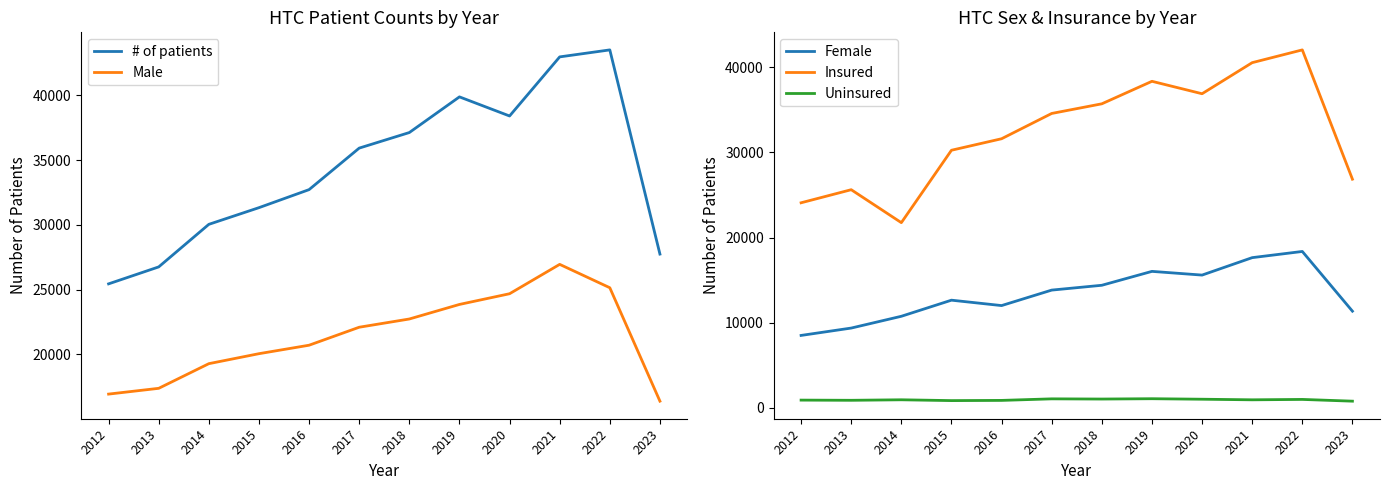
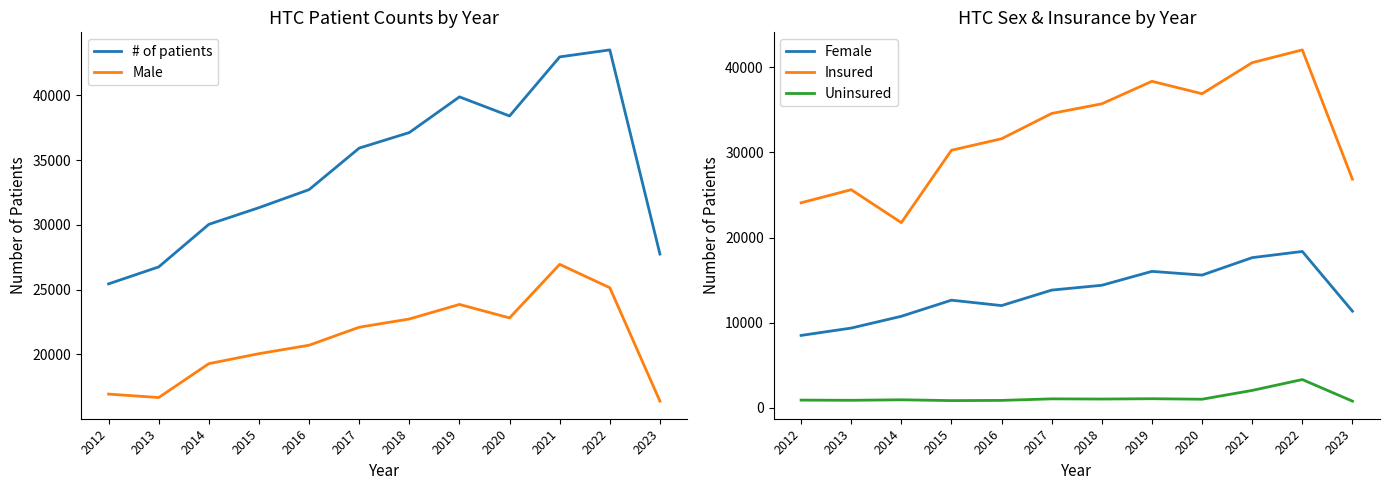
  {
    "HTC Patient Counts by Year": {
      "# of patients": {
        "2012": 25400,
        "2013": 26800,
        "2014": 30000,
        "2015": 31300,
        "2016": 32700,
        "2017": 35900,
        "2018": 37100,
        "2019": 39900,
        "2020": 38400,
        "2021": 43000,
        "2022": 43500,
        "2023": 27700
      },
      "Male": {
        "2012": 16900,
-       "2013": 17400,
+       "2013": 16700,
        "2014": 19300,
        "2015": 20000,
        "2016": 20700,
        "2017": 22100,
        "2018": 22700,
        "2019": 23900,
-       "2020": 24700,
+       "2020": 22800,
        "2021": 26900,
        "2022": 25100,
        "2023": 16400
      }
    },
    "HTC Sex & Insurance by Year": {
      "Female": {
        "2012": 9000,
        "2013": 9000,
        "2014": 11000,
        "2015": 13000,
        "2016": 12000,
        "2017": 14000,
        "2018": 14000,
        "2019": 16000,
        "2020": 16000,
        "2021": 18000,
        "2022": 18000,
        "2023": 11000
      },
      "Insured": {
        "2012": 24000,
        "2013": 26000,
        "2014": 22000,
        "2015": 30000,
        "2016": 32000,
        "2017": 35000,
        "2018": 36000,
        "2019": 38000,
        "2020": 37000,
        "2021": 41000,
        "2022": 42000,
        "2023": 27000
      },
      "Uninsured": {
        "2012": 1000,
        "2013": 1000,
        "2014": 1000,
        "2015": 1000,
        "2016": 1000,
        "2017": 1000,
        "2018": 1000,
        "2019": 1000,
        "2020": 1000,
-       "2021": 1000,
-       "2022": 1000,
+       "2021": 2000,
+       "2022": 3000,
        "2023": 1000
      }
    }
  }
